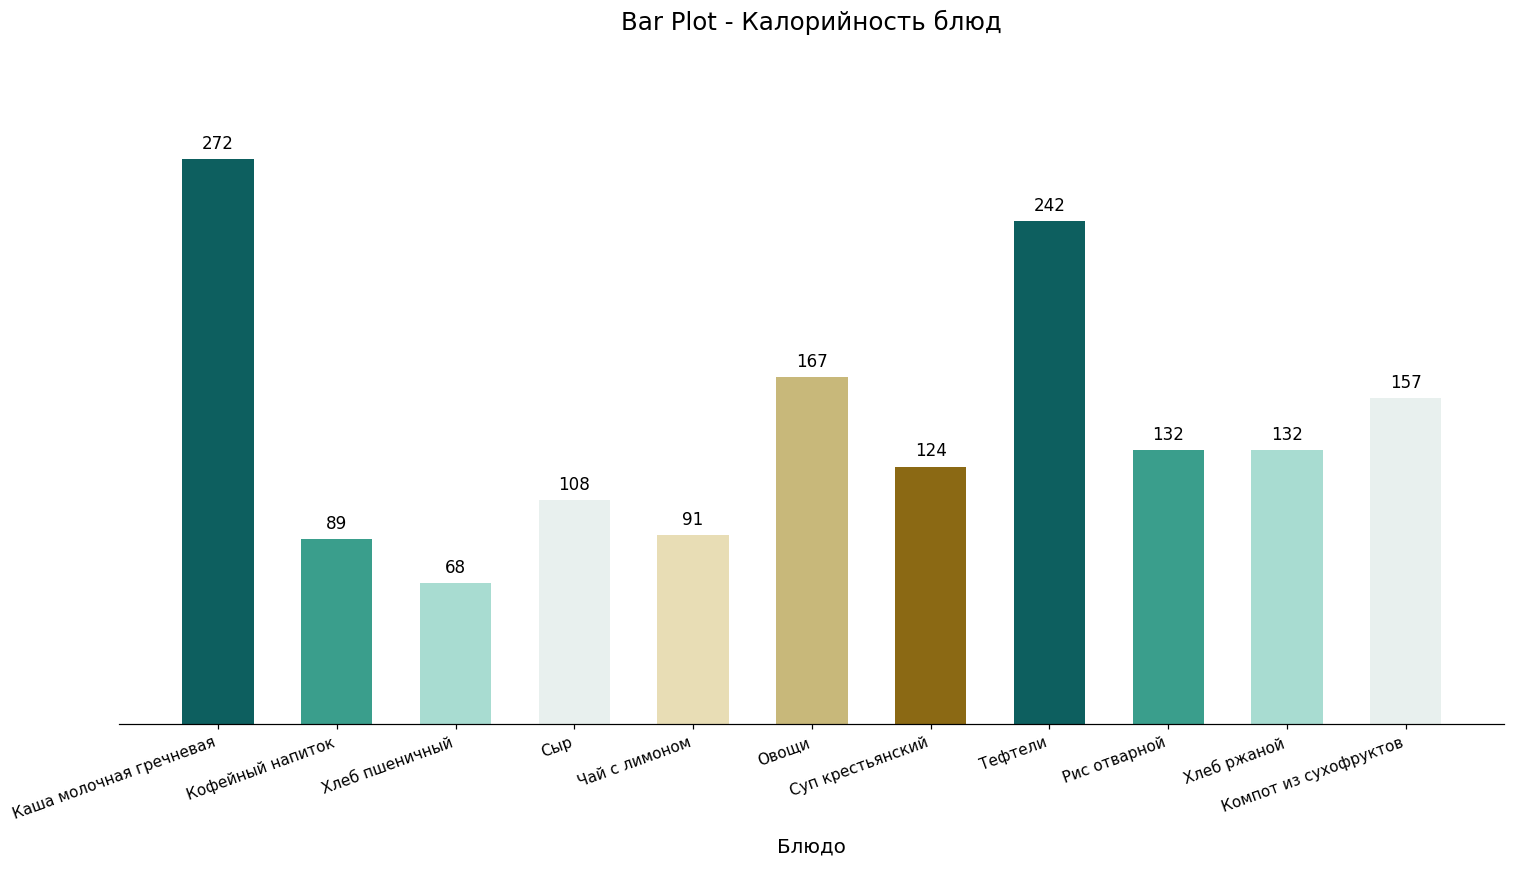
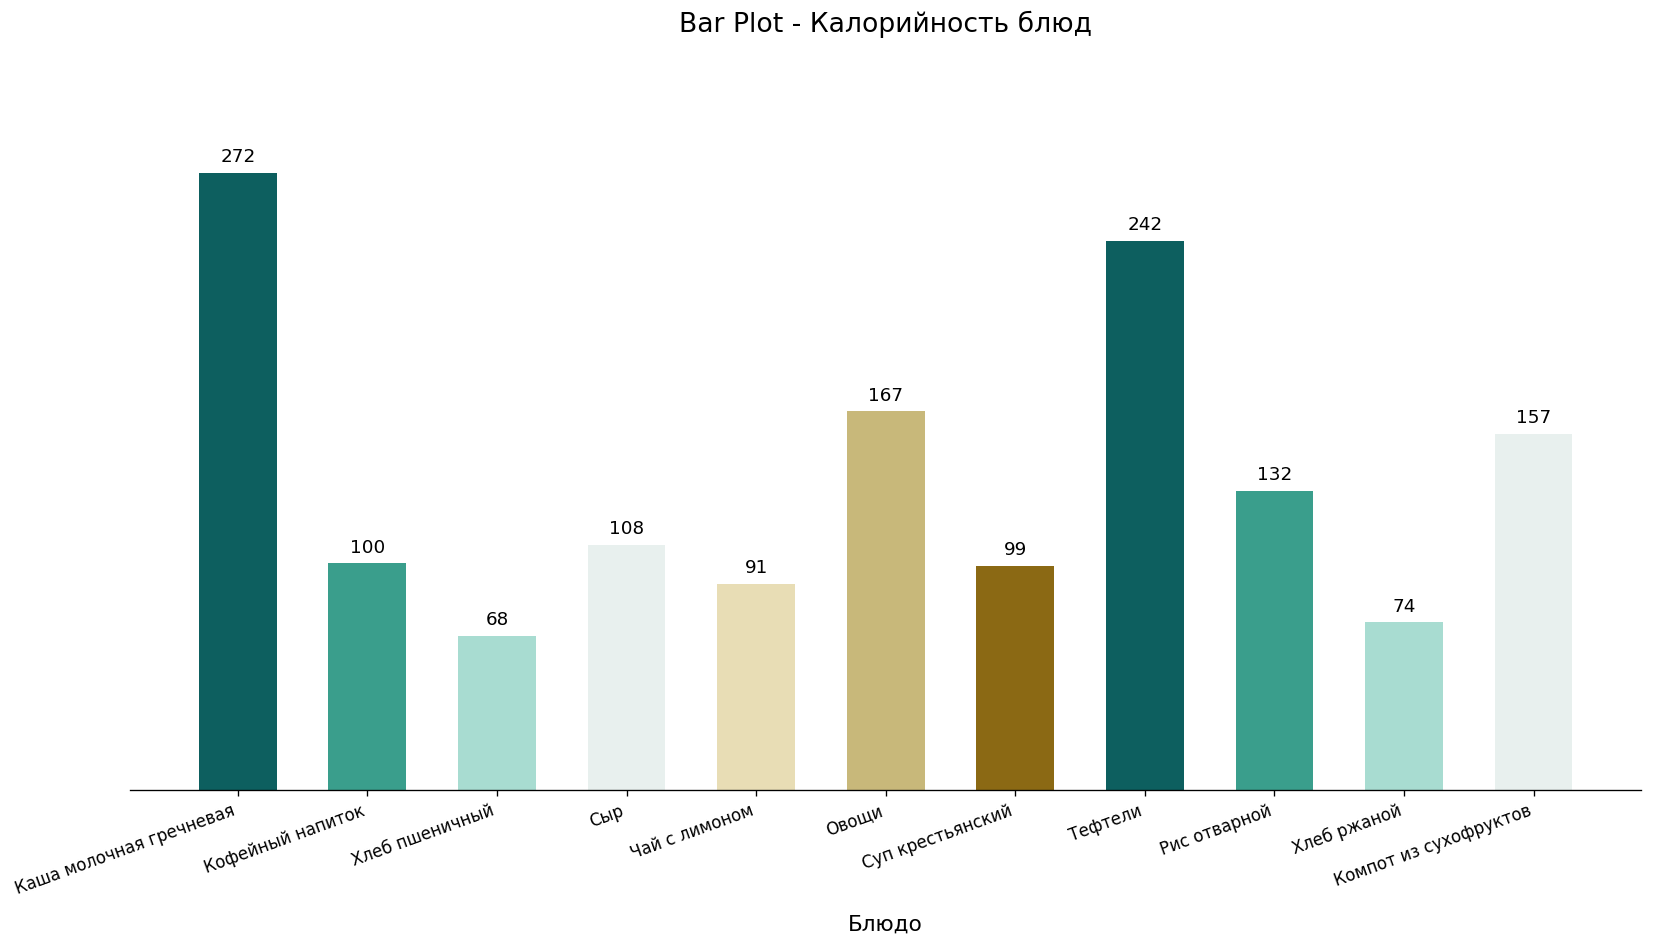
  {
    "Каша молочная гречневая": 272,
-   "Кофейный напиток": 89,
+   "Кофейный напиток": 100,
    "Хлеб пшеничный": 68,
    "Сыр": 108,
    "Чай с лимоном": 91,
    "Овощи": 167,
-   "Суп крестьянский": 124,
+   "Суп крестьянский": 99,
    "Тефтели": 242,
    "Рис отварной": 132,
-   "Хлеб ржаной": 132,
+   "Хлеб ржаной": 74,
    "Компот из сухофруктов": 157
  }
